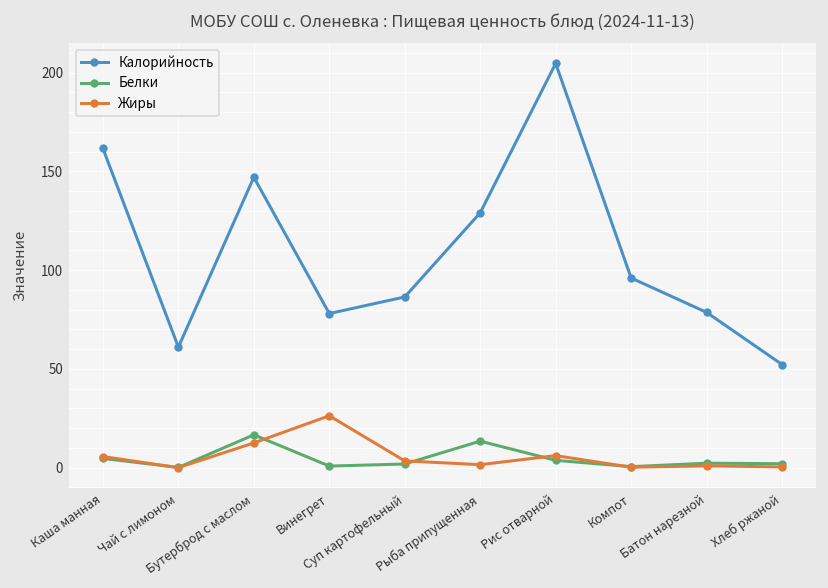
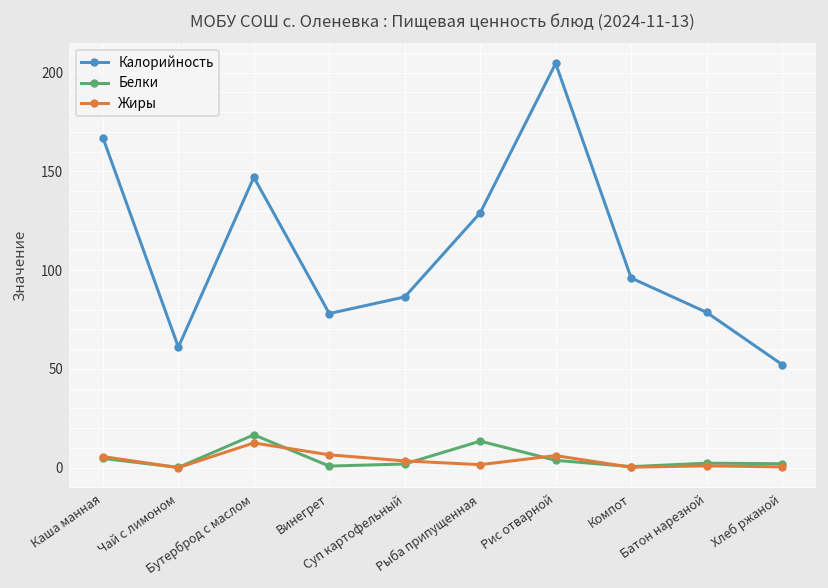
  {
    "Калорийность": {
-     "Каша манная": 162,
+     "Каша манная": 167,
      "Чай с лимоном": 61,
      "Бутерброд с маслом": 147,
      "Винегрет": 78,
      "Суп картофельный": 86,
      "Рыба припущенная": 129,
      "Рис отварной": 205,
      "Компот": 96,
      "Батон нарезной": 79,
      "Хлеб ржаной": 52
    },
    "Белки": {
      "Бутерброд с маслом": 17,
      "Винегрет": 1,
      "Суп картофельный": 2,
      "Рыба припущенная": 13,
      "Рис отварной": 4,
      "Хлеб ржаной": 2
    },
    "Жиры": {
      "Бутерброд с маслом": 13,
-     "Винегрет": 26,
+     "Винегрет": 6,
      "Суп картофельный": 3,
      "Рыба припущенная": 2,
      "Рис отварной": 6,
      "Хлеб ржаной": 0
    }
  }
